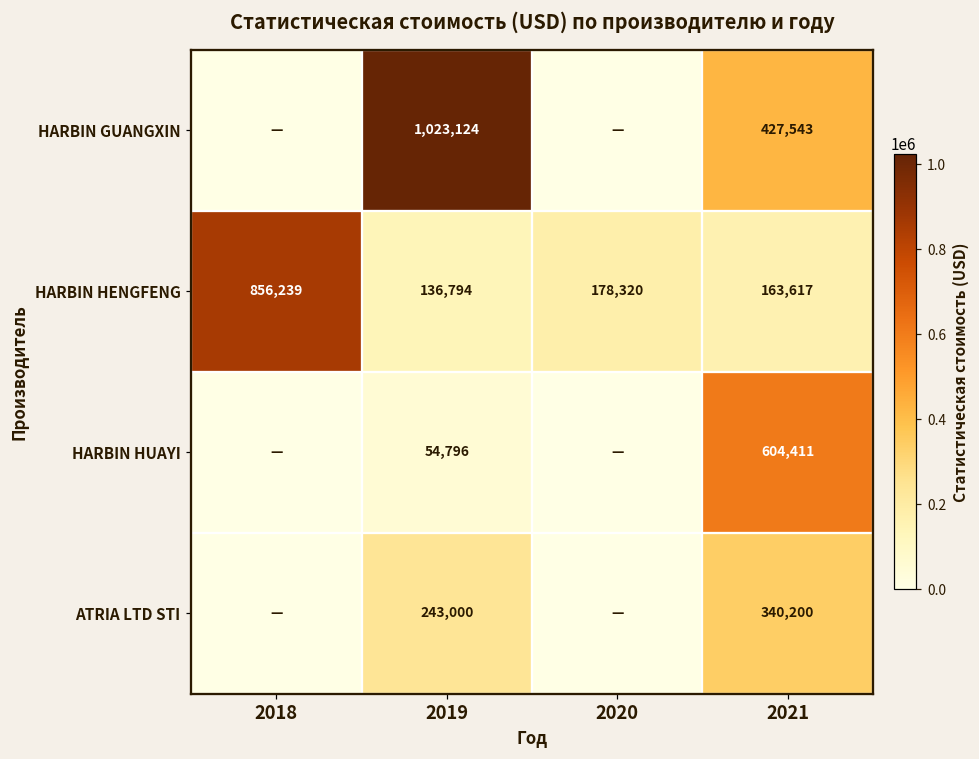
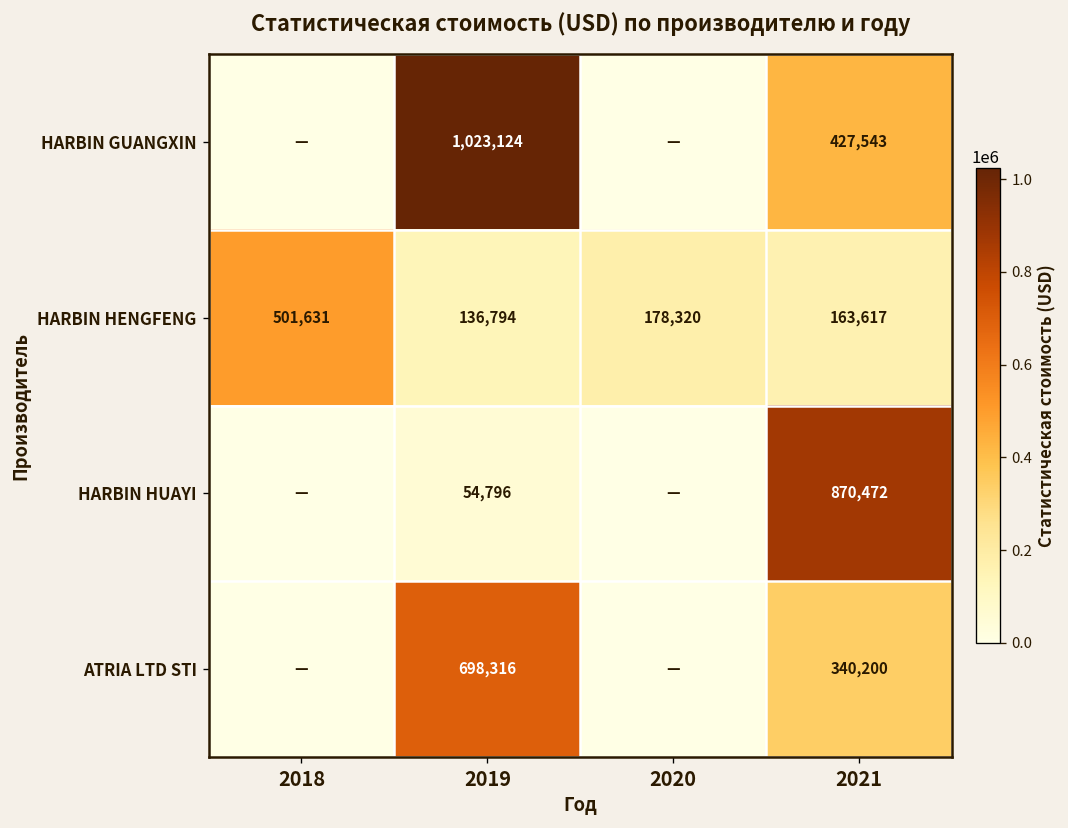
  {
    "HARBIN GUANGXIN": {
      "2019": "1,023,124",
      "2021": "427,543"
    },
    "HARBIN HENGFENG": {
-     "2018": "856,239",
+     "2018": "501,631",
      "2019": "136,794",
      "2020": "178,320",
      "2021": "163,617"
    },
    "HARBIN HUAYI": {
      "2019": "54,796",
-     "2021": "604,411"
+     "2021": "870,472"
    },
    "ATRIA LTD STI": {
-     "2019": "243,000",
+     "2019": "698,316",
      "2021": "340,200"
    }
  }
